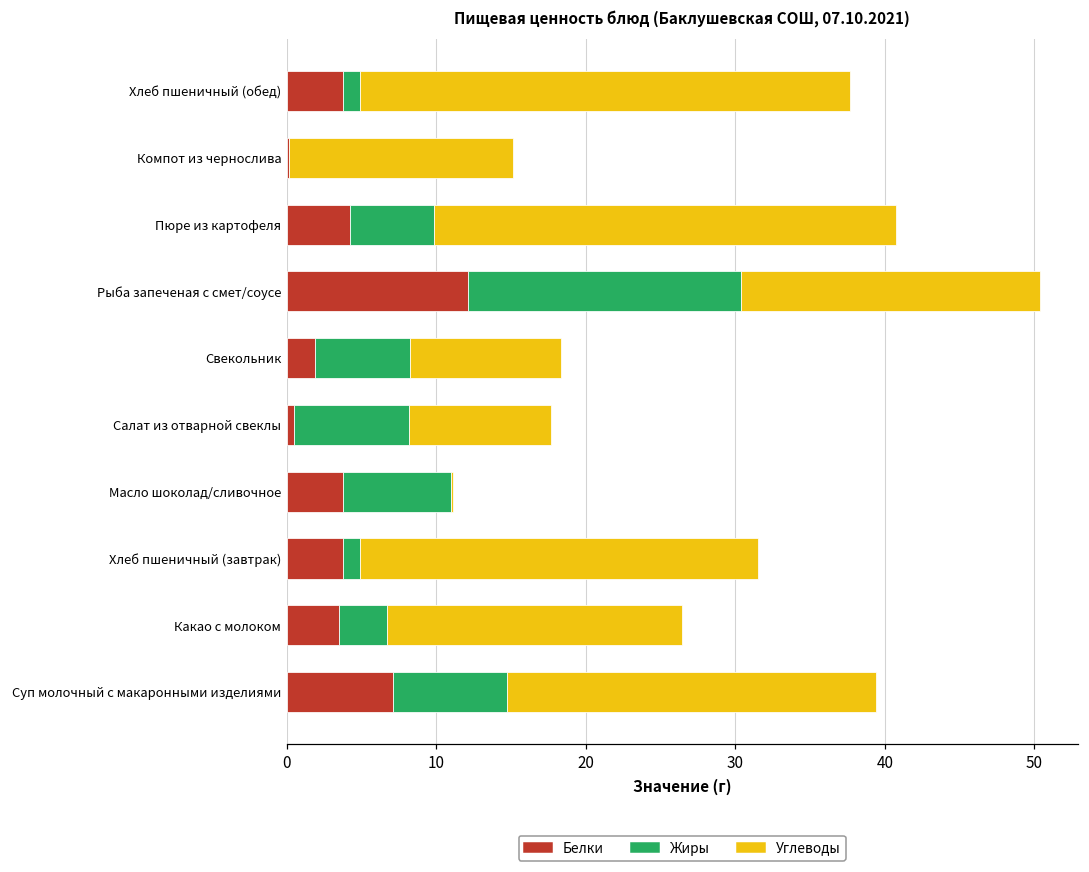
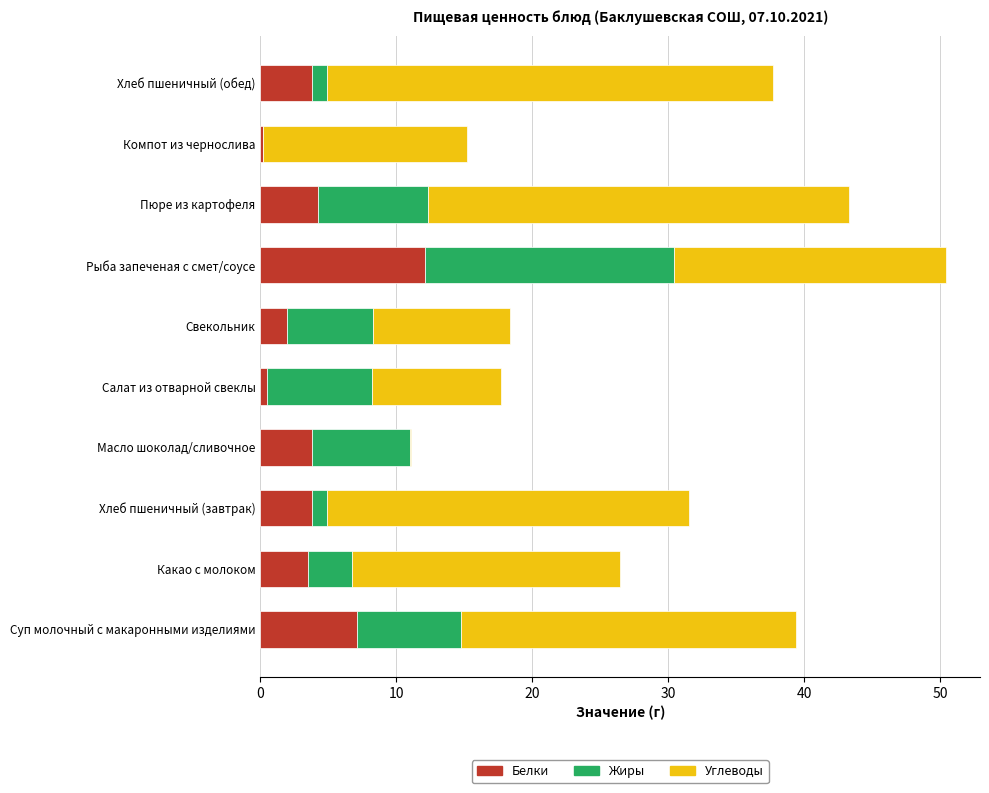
  {
    "Белки": {
      "Хлеб пшеничный (обед)": 3.8,
      "Пюре из картофеля": 4.3,
      "Рыба запеченая с смет/соусе": 12.1,
      "Свекольник": 1.9,
      "Салат из отварной свеклы": 0.5,
      "Масло шоколад/сливочное": 3.8,
      "Хлеб пшеничный (завтрак)": 3.8,
      "Какао с молоком": 3.5,
      "Суп молочный с макаронными изделиями": 7.1
    },
    "Жиры": {
      "Хлеб пшеничный (обед)": 1.1,
      "Компот из чернослива": 0.0,
-     "Пюре из картофеля": 5.6,
+     "Пюре из картофеля": 8.1,
      "Рыба запеченая с смет/соусе": 18.3,
      "Свекольник": 6.3,
      "Салат из отварной свеклы": 7.7,
      "Масло шоколад/сливочное": 7.2,
      "Хлеб пшеничный (завтрак)": 1.1,
      "Какао с молоком": 3.2,
      "Суп молочный с макаронными изделиями": 7.7
    },
    "Углеводы": {
      "Хлеб пшеничный (обед)": 32.8,
      "Компот из чернослива": 15.0,
      "Пюре из картофеля": 30.9,
      "Рыба запеченая с смет/соусе": 20.0,
      "Свекольник": 10.1,
      "Салат из отварной свеклы": 9.5,
      "Хлеб пшеничный (завтрак)": 26.6,
      "Какао с молоком": 19.7,
      "Суп молочный с макаронными изделиями": 24.7
    }
  }
